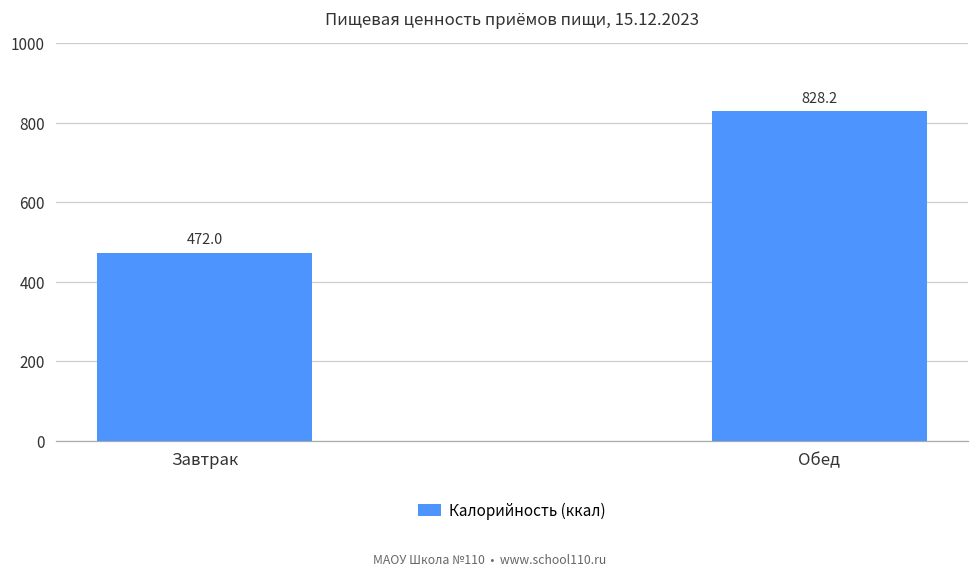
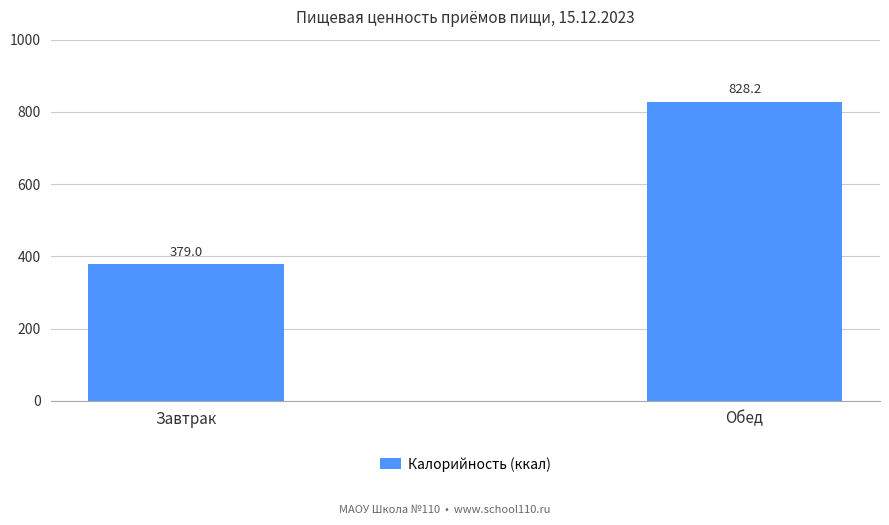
  {
-   "Завтрак": 472.0,
+   "Завтрак": 379.0,
    "Обед": 828.2
  }
